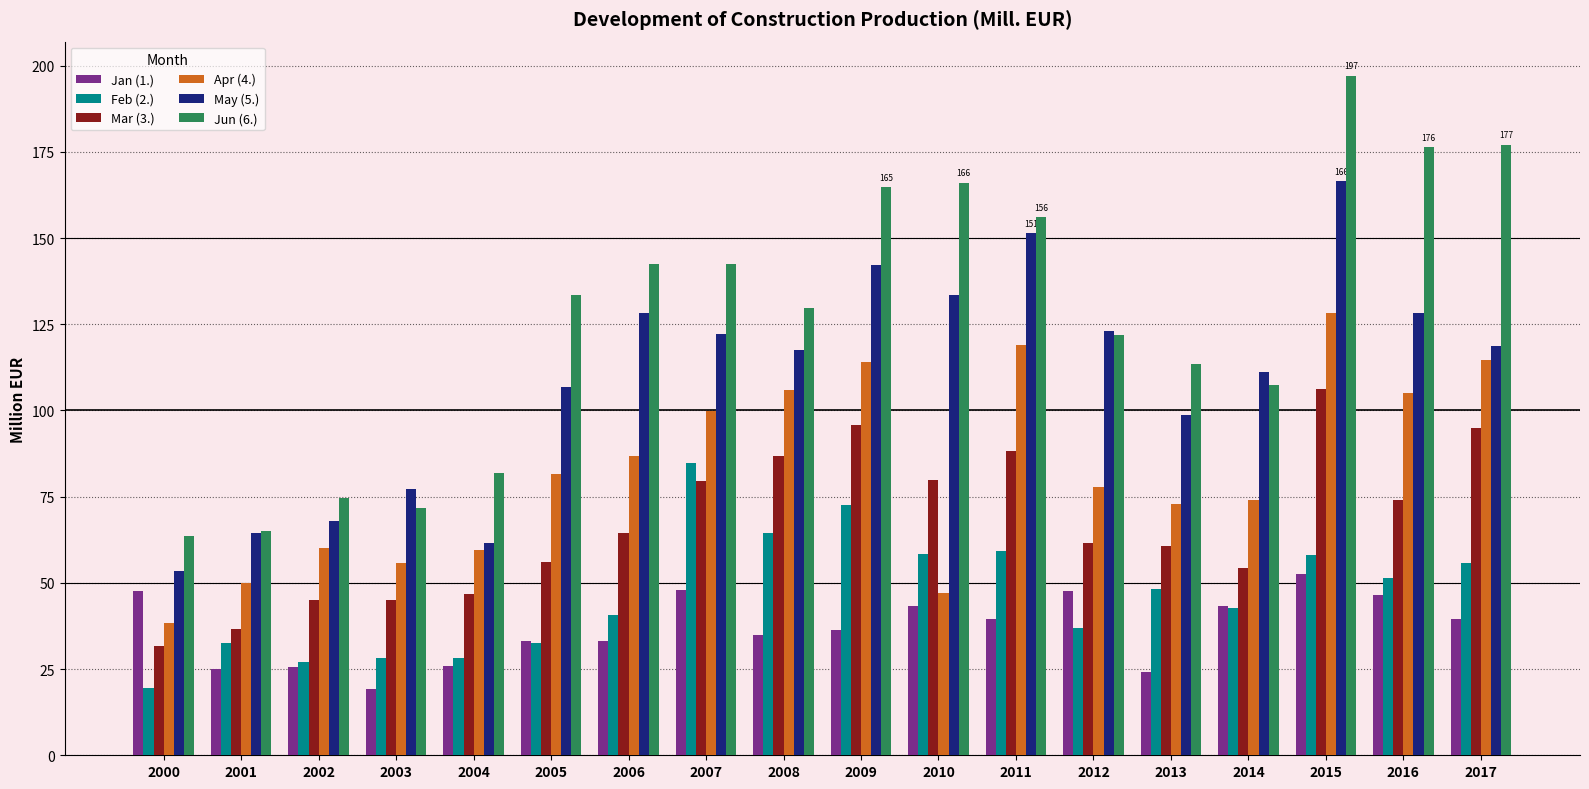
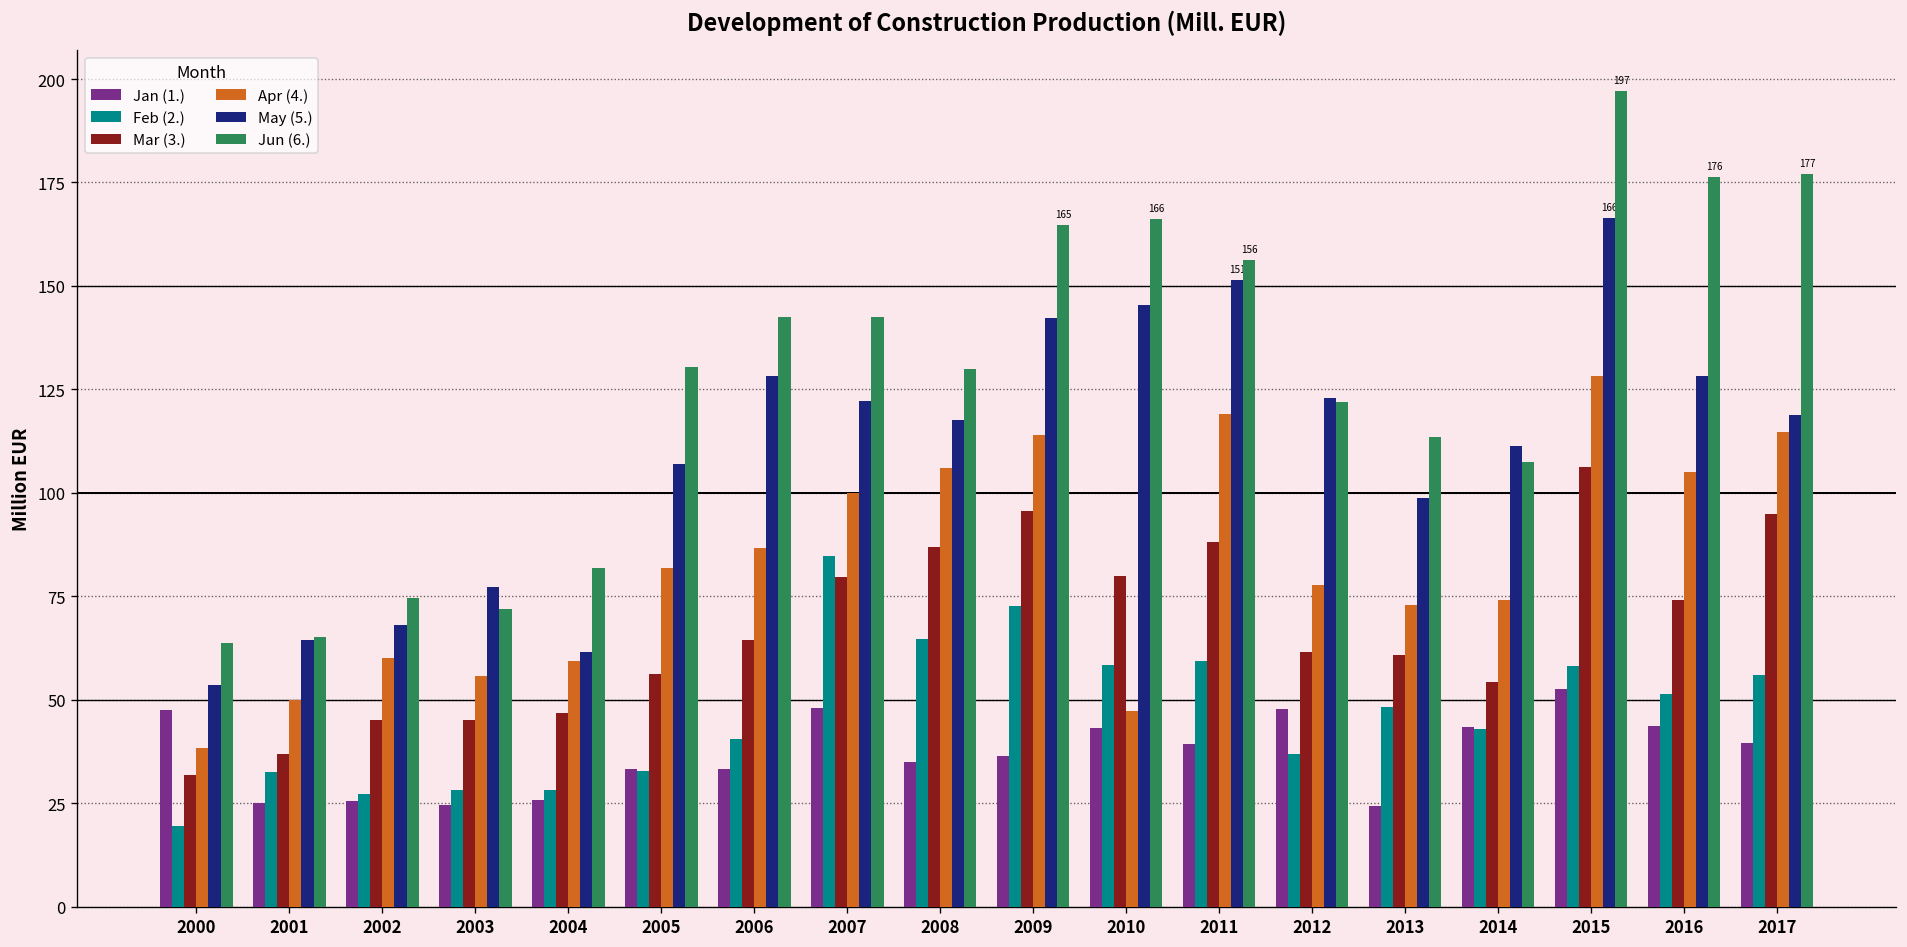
  {
    "Jan (1.)": {
      "2000": 48,
      "2001": 25,
      "2002": 26,
-     "2003": 19,
+     "2003": 25,
      "2004": 26,
      "2005": 33,
      "2006": 33,
      "2007": 48,
      "2008": 35,
      "2009": 36,
      "2010": 43,
      "2011": 39,
      "2012": 48,
      "2013": 24,
      "2014": 43,
      "2015": 52,
-     "2016": 46,
+     "2016": 44,
      "2017": 39
    },
    "Feb (2.)": {
      "2000": 20,
      "2001": 33,
      "2002": 27,
      "2003": 28,
      "2004": 28,
      "2005": 33,
      "2006": 41,
      "2007": 85,
      "2008": 65,
      "2009": 73,
      "2010": 58,
      "2011": 59,
      "2012": 37,
      "2013": 48,
      "2014": 43,
      "2015": 58,
      "2016": 51,
      "2017": 56
    },
    "Mar (3.)": {
      "2000": 32,
      "2001": 37,
      "2002": 45,
      "2003": 45,
      "2004": 47,
      "2005": 56,
      "2006": 64,
      "2007": 80,
      "2008": 87,
      "2009": 96,
      "2010": 80,
      "2011": 88,
      "2012": 62,
      "2013": 61,
      "2014": 54,
      "2015": 106,
      "2016": 74,
      "2017": 95
    },
    "Apr (4.)": {
      "2000": 38,
      "2001": 50,
      "2002": 60,
      "2003": 56,
      "2004": 59,
      "2005": 82,
      "2006": 87,
      "2007": 100,
      "2008": 106,
      "2009": 114,
      "2010": 47,
      "2011": 119,
      "2012": 78,
      "2013": 73,
      "2014": 74,
      "2015": 128,
      "2016": 105,
      "2017": 115
    },
    "May (5.)": {
      "2000": 53,
      "2001": 64,
      "2002": 68,
      "2003": 77,
      "2004": 62,
      "2005": 107,
      "2006": 128,
      "2007": 122,
      "2008": 118,
      "2009": 142,
-     "2010": 133,
+     "2010": 145,
      "2012": 123,
      "2013": 99,
      "2014": 111,
      "2016": 128,
      "2017": 119
    },
    "Jun (6.)": {
      "2000": 64,
      "2001": 65,
      "2002": 75,
      "2003": 72,
      "2004": 82,
-     "2005": 133,
+     "2005": 131,
      "2006": 142,
      "2007": 142,
      "2008": 130,
      "2012": 122,
      "2013": 113,
      "2014": 107
    }
  }
